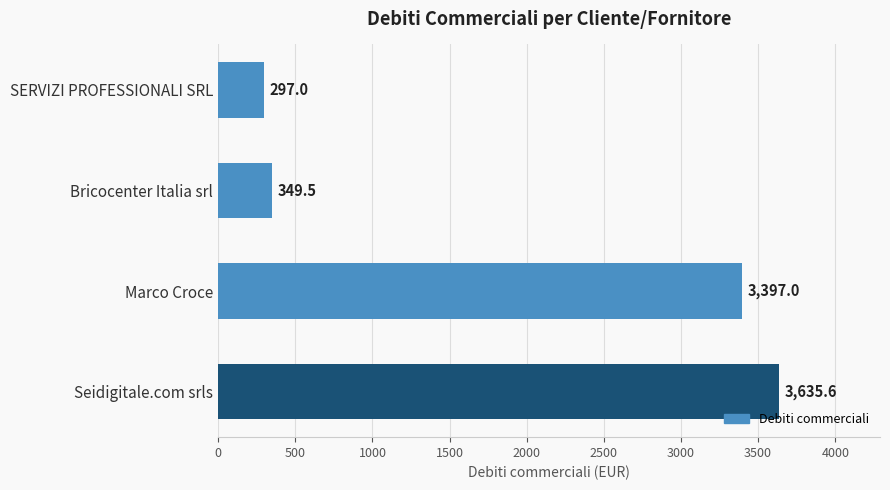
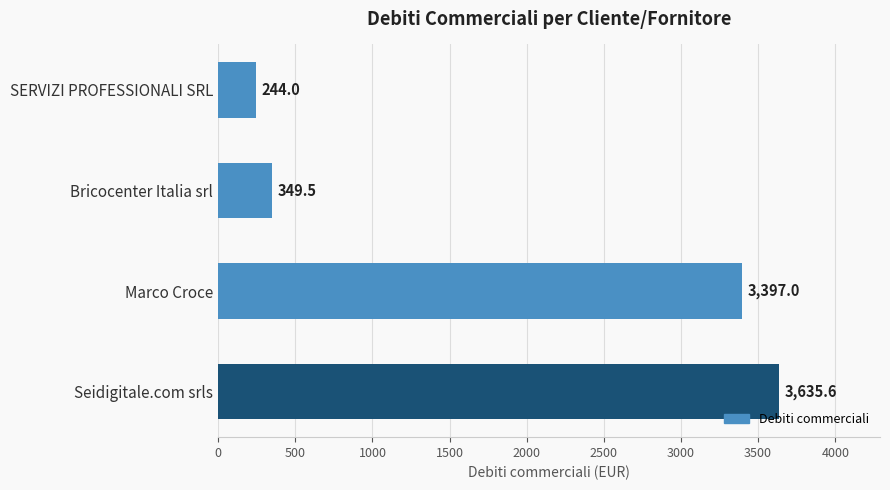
  {
-   "SERVIZI PROFESSIONALI SRL": "297.0",
+   "SERVIZI PROFESSIONALI SRL": "244.0",
    "Bricocenter Italia srl": "349.5",
    "Marco Croce": "3,397.0",
    "Seidigitale.com srls": "3,635.6"
  }
